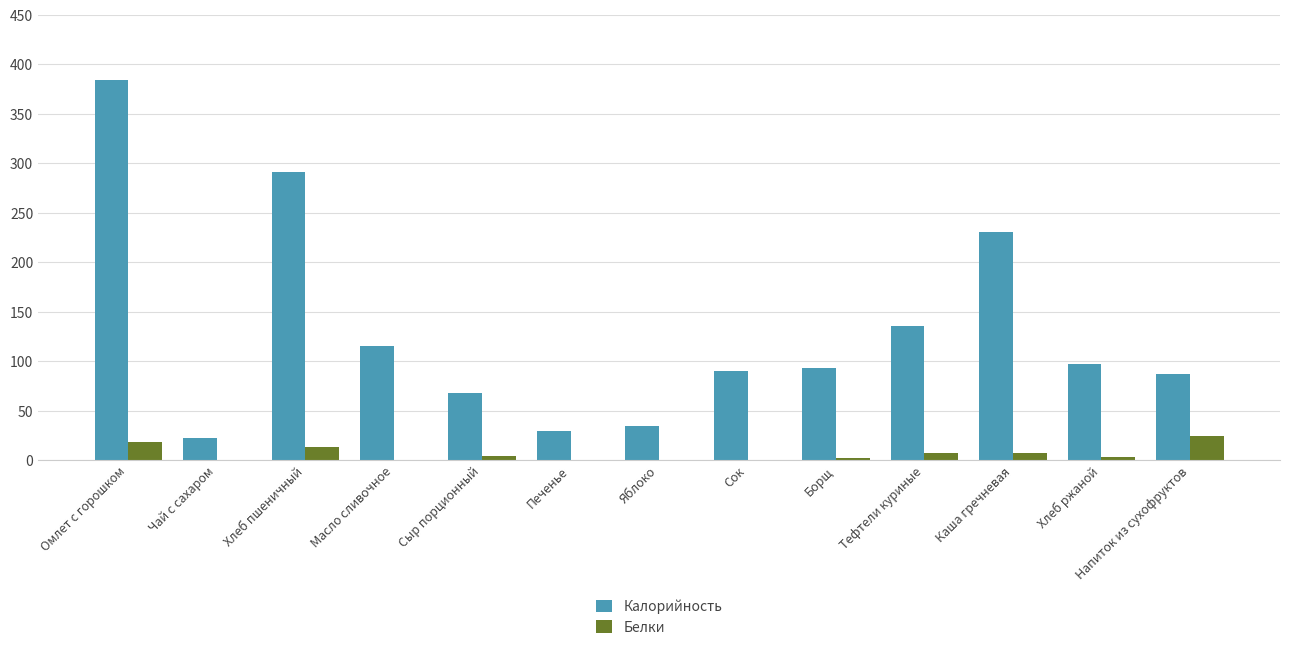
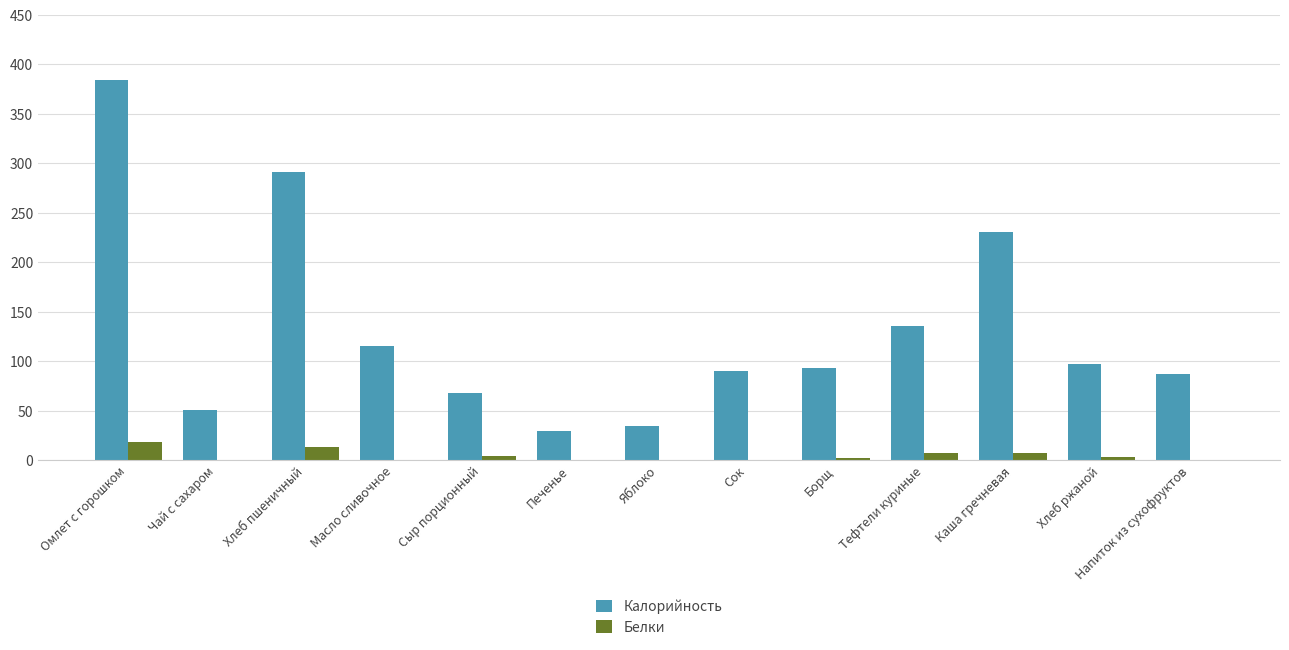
  {
    "Калорийность": {
      "Омлет с горошком": 380,
-     "Чай с сахаром": 20,
+     "Чай с сахаром": 50,
      "Хлеб пшеничный": 290,
      "Масло сливочное": 120,
      "Сыр порционный": 70,
      "Печенье": 30,
      "Яблоко": 30,
      "Сок": 90,
      "Борщ": 90,
      "Тефтели куриные": 140,
      "Каша гречневая": 230,
      "Хлеб ржаной": 100,
      "Напиток из сухофруктов": 90
    },
    "Белки": {
      "Омлет с горошком": 20,
      "Хлеб пшеничный": 10,
      "Сыр порционный": 0,
      "Яблоко": 0,
      "Сок": 0,
      "Тефтели куриные": 10,
      "Каша гречневая": 10,
      "Хлеб ржаной": 0,
-     "Напиток из сухофруктов": 20
+     "Напиток из сухофруктов": 0
    }
  }
